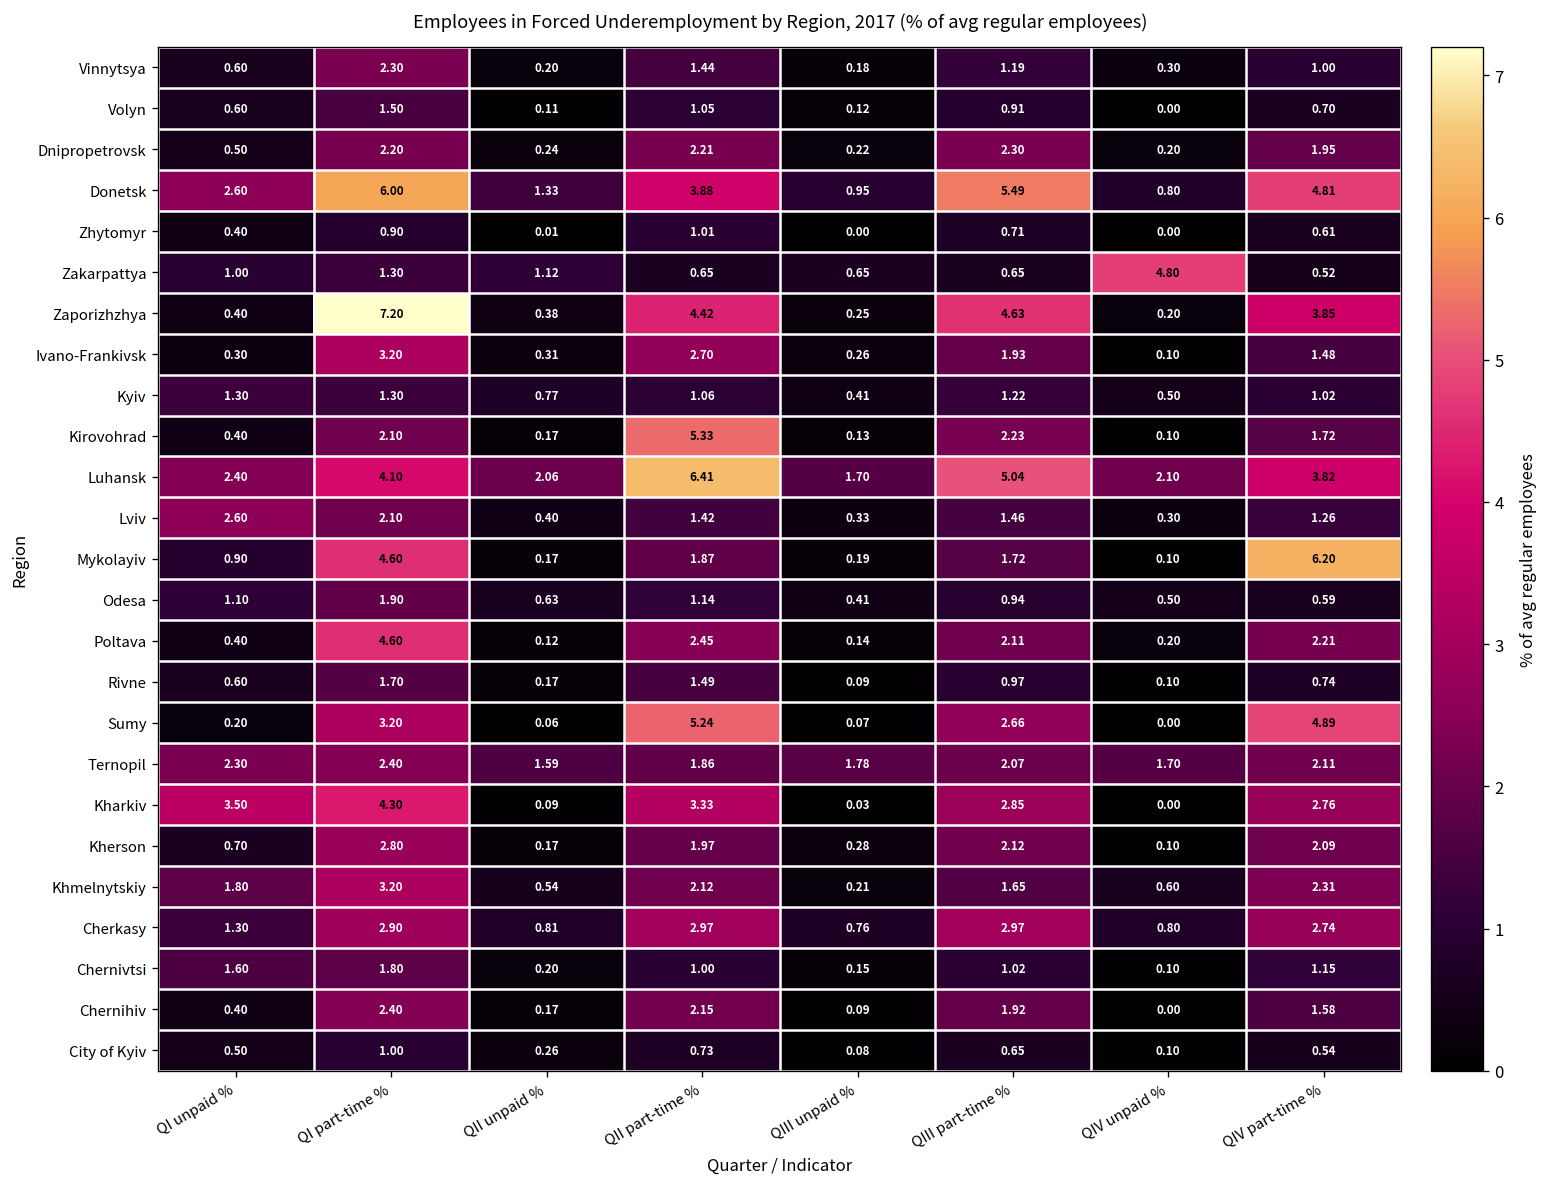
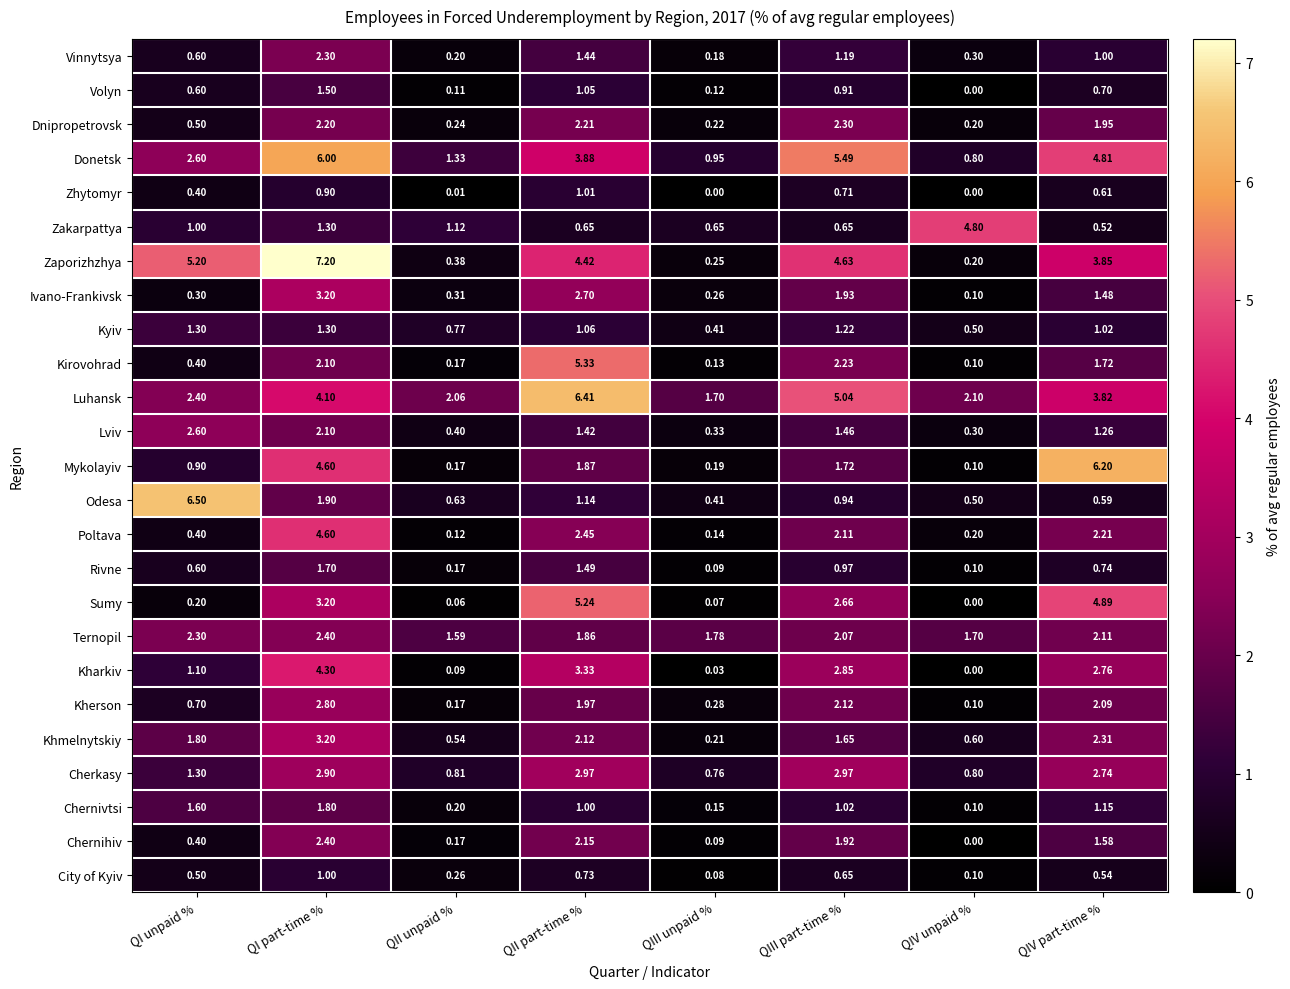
  {
    "Vinnytsya": {
      "QI unpaid %": 0.60,
      "QI part-time %": 2.30,
      "QII unpaid %": 0.20,
      "QII part-time %": 1.44,
      "QIII unpaid %": 0.18,
      "QIII part-time %": 1.19,
      "QIV unpaid %": 0.30,
      "QIV part-time %": 1.00
    },
    "Volyn": {
      "QI unpaid %": 0.60,
      "QI part-time %": 1.50,
      "QII unpaid %": 0.11,
      "QII part-time %": 1.05,
      "QIII unpaid %": 0.12,
      "QIII part-time %": 0.91,
      "QIV unpaid %": 0.00,
      "QIV part-time %": 0.70
    },
    "Dnipropetrovsk": {
      "QI unpaid %": 0.50,
      "QI part-time %": 2.20,
      "QII unpaid %": 0.24,
      "QII part-time %": 2.21,
      "QIII unpaid %": 0.22,
      "QIII part-time %": 2.30,
      "QIV unpaid %": 0.20,
      "QIV part-time %": 1.95
    },
    "Donetsk": {
      "QI unpaid %": 2.60,
      "QI part-time %": 6.00,
      "QII unpaid %": 1.33,
      "QII part-time %": 3.88,
      "QIII unpaid %": 0.95,
      "QIII part-time %": 5.49,
      "QIV unpaid %": 0.80,
      "QIV part-time %": 4.81
    },
    "Zhytomyr": {
      "QI unpaid %": 0.40,
      "QI part-time %": 0.90,
      "QII unpaid %": 0.01,
      "QII part-time %": 1.01,
      "QIII unpaid %": 0.00,
      "QIII part-time %": 0.71,
      "QIV unpaid %": 0.00,
      "QIV part-time %": 0.61
    },
    "Zakarpattya": {
      "QI unpaid %": 1.00,
      "QI part-time %": 1.30,
      "QII unpaid %": 1.12,
      "QII part-time %": 0.65,
      "QIII unpaid %": 0.65,
      "QIII part-time %": 0.65,
      "QIV unpaid %": 4.80,
      "QIV part-time %": 0.52
    },
    "Zaporizhzhya": {
-     "QI unpaid %": 0.40,
+     "QI unpaid %": 5.20,
      "QI part-time %": 7.20,
      "QII unpaid %": 0.38,
      "QII part-time %": 4.42,
      "QIII unpaid %": 0.25,
      "QIII part-time %": 4.63,
      "QIV unpaid %": 0.20,
      "QIV part-time %": 3.85
    },
    "Ivano-Frankivsk": {
      "QI unpaid %": 0.30,
      "QI part-time %": 3.20,
      "QII unpaid %": 0.31,
      "QII part-time %": 2.70,
      "QIII unpaid %": 0.26,
      "QIII part-time %": 1.93,
      "QIV unpaid %": 0.10,
      "QIV part-time %": 1.48
    },
    "Kyiv": {
      "QI unpaid %": 1.30,
      "QI part-time %": 1.30,
      "QII unpaid %": 0.77,
      "QII part-time %": 1.06,
      "QIII unpaid %": 0.41,
      "QIII part-time %": 1.22,
      "QIV unpaid %": 0.50,
      "QIV part-time %": 1.02
    },
    "Kirovohrad": {
      "QI unpaid %": 0.40,
      "QI part-time %": 2.10,
      "QII unpaid %": 0.17,
      "QII part-time %": 5.33,
      "QIII unpaid %": 0.13,
      "QIII part-time %": 2.23,
      "QIV unpaid %": 0.10,
      "QIV part-time %": 1.72
    },
    "Luhansk": {
      "QI unpaid %": 2.40,
      "QI part-time %": 4.10,
      "QII unpaid %": 2.06,
      "QII part-time %": 6.41,
      "QIII unpaid %": 1.70,
      "QIII part-time %": 5.04,
      "QIV unpaid %": 2.10,
      "QIV part-time %": 3.82
    },
    "Lviv": {
      "QI unpaid %": 2.60,
      "QI part-time %": 2.10,
      "QII unpaid %": 0.40,
      "QII part-time %": 1.42,
      "QIII unpaid %": 0.33,
      "QIII part-time %": 1.46,
      "QIV unpaid %": 0.30,
      "QIV part-time %": 1.26
    },
    "Mykolayiv": {
      "QI unpaid %": 0.90,
      "QI part-time %": 4.60,
      "QII unpaid %": 0.17,
      "QII part-time %": 1.87,
      "QIII unpaid %": 0.19,
      "QIII part-time %": 1.72,
      "QIV unpaid %": 0.10,
      "QIV part-time %": 6.20
    },
    "Odesa": {
-     "QI unpaid %": 1.10,
+     "QI unpaid %": 6.50,
      "QI part-time %": 1.90,
      "QII unpaid %": 0.63,
      "QII part-time %": 1.14,
      "QIII unpaid %": 0.41,
      "QIII part-time %": 0.94,
      "QIV unpaid %": 0.50,
      "QIV part-time %": 0.59
    },
    "Poltava": {
      "QI unpaid %": 0.40,
      "QI part-time %": 4.60,
      "QII unpaid %": 0.12,
      "QII part-time %": 2.45,
      "QIII unpaid %": 0.14,
      "QIII part-time %": 2.11,
      "QIV unpaid %": 0.20,
      "QIV part-time %": 2.21
    },
    "Rivne": {
      "QI unpaid %": 0.60,
      "QI part-time %": 1.70,
      "QII unpaid %": 0.17,
      "QII part-time %": 1.49,
      "QIII unpaid %": 0.09,
      "QIII part-time %": 0.97,
      "QIV unpaid %": 0.10,
      "QIV part-time %": 0.74
    },
    "Sumy": {
      "QI unpaid %": 0.20,
      "QI part-time %": 3.20,
      "QII unpaid %": 0.06,
      "QII part-time %": 5.24,
      "QIII unpaid %": 0.07,
      "QIII part-time %": 2.66,
      "QIV unpaid %": 0.00,
      "QIV part-time %": 4.89
    },
    "Ternopil": {
      "QI unpaid %": 2.30,
      "QI part-time %": 2.40,
      "QII unpaid %": 1.59,
      "QII part-time %": 1.86,
      "QIII unpaid %": 1.78,
      "QIII part-time %": 2.07,
      "QIV unpaid %": 1.70,
      "QIV part-time %": 2.11
    },
    "Kharkiv": {
-     "QI unpaid %": 3.50,
+     "QI unpaid %": 1.10,
      "QI part-time %": 4.30,
      "QII unpaid %": 0.09,
      "QII part-time %": 3.33,
      "QIII unpaid %": 0.03,
      "QIII part-time %": 2.85,
      "QIV unpaid %": 0.00,
      "QIV part-time %": 2.76
    },
    "Kherson": {
      "QI unpaid %": 0.70,
      "QI part-time %": 2.80,
      "QII unpaid %": 0.17,
      "QII part-time %": 1.97,
      "QIII unpaid %": 0.28,
      "QIII part-time %": 2.12,
      "QIV unpaid %": 0.10,
      "QIV part-time %": 2.09
    },
    "Khmelnytskiy": {
      "QI unpaid %": 1.80,
      "QI part-time %": 3.20,
      "QII unpaid %": 0.54,
      "QII part-time %": 2.12,
      "QIII unpaid %": 0.21,
      "QIII part-time %": 1.65,
      "QIV unpaid %": 0.60,
      "QIV part-time %": 2.31
    },
    "Cherkasy": {
      "QI unpaid %": 1.30,
      "QI part-time %": 2.90,
      "QII unpaid %": 0.81,
      "QII part-time %": 2.97,
      "QIII unpaid %": 0.76,
      "QIII part-time %": 2.97,
      "QIV unpaid %": 0.80,
      "QIV part-time %": 2.74
    },
    "Chernivtsi": {
      "QI unpaid %": 1.60,
      "QI part-time %": 1.80,
      "QII unpaid %": 0.20,
      "QII part-time %": 1.00,
      "QIII unpaid %": 0.15,
      "QIII part-time %": 1.02,
      "QIV unpaid %": 0.10,
      "QIV part-time %": 1.15
    },
    "Chernihiv": {
      "QI unpaid %": 0.40,
      "QI part-time %": 2.40,
      "QII unpaid %": 0.17,
      "QII part-time %": 2.15,
      "QIII unpaid %": 0.09,
      "QIII part-time %": 1.92,
      "QIV unpaid %": 0.00,
      "QIV part-time %": 1.58
    },
    "City of Kyiv": {
      "QI unpaid %": 0.50,
      "QI part-time %": 1.00,
      "QII unpaid %": 0.26,
      "QII part-time %": 0.73,
      "QIII unpaid %": 0.08,
      "QIII part-time %": 0.65,
      "QIV unpaid %": 0.10,
      "QIV part-time %": 0.54
    }
  }
